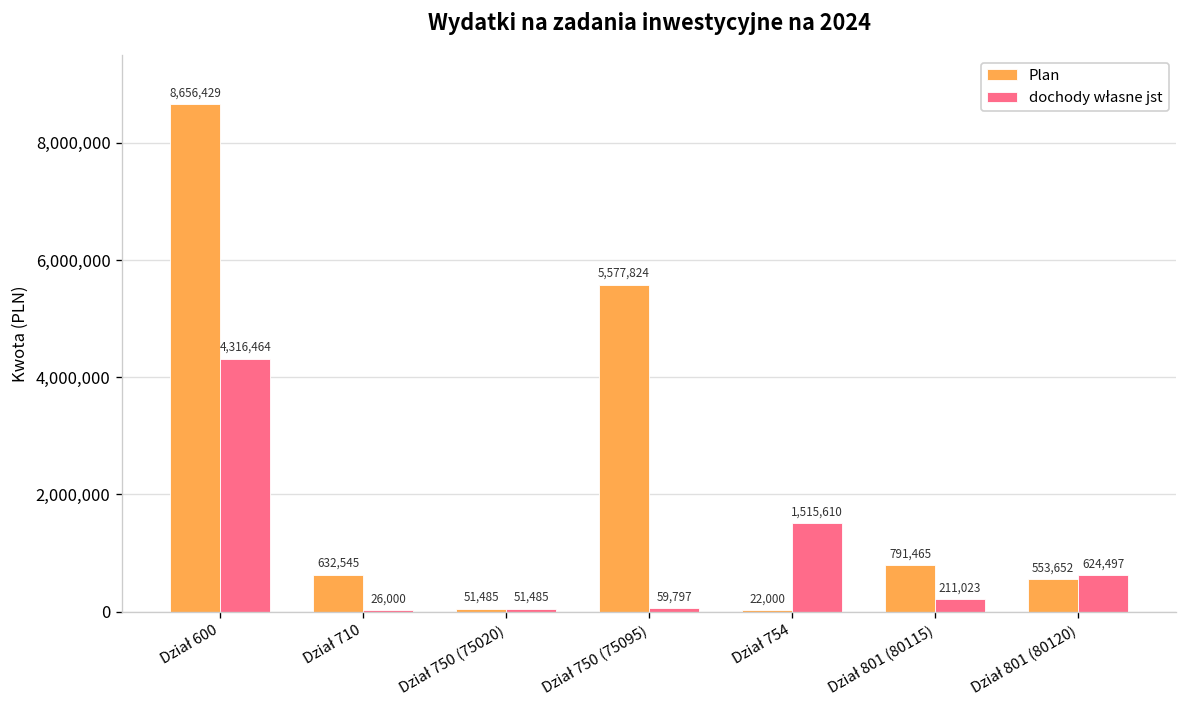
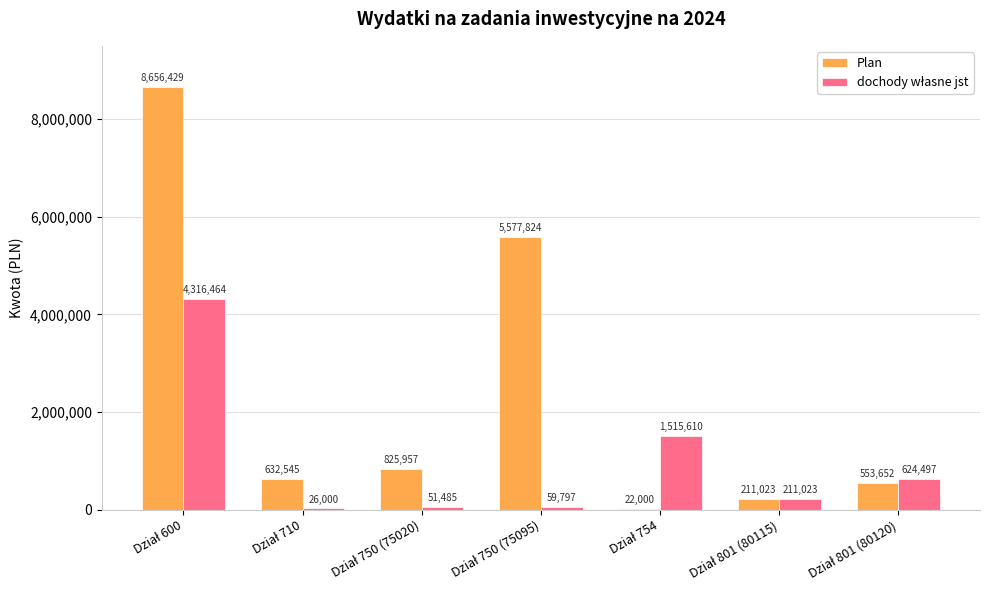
  {
    "Plan": {
      "Dział 600": "8,656,429",
      "Dział 710": "632,545",
-     "Dział 750 (75020)": "51,485",
+     "Dział 750 (75020)": "825,957",
      "Dział 750 (75095)": "5,577,824",
      "Dział 754": "22,000",
-     "Dział 801 (80115)": "791,465",
+     "Dział 801 (80115)": "211,023",
      "Dział 801 (80120)": "553,652"
    },
    "dochody własne jst": {
      "Dział 600": "4,316,464",
      "Dział 710": "26,000",
      "Dział 750 (75020)": "51,485",
      "Dział 750 (75095)": "59,797",
      "Dział 754": "1,515,610",
      "Dział 801 (80115)": "211,023",
      "Dział 801 (80120)": "624,497"
    }
  }
